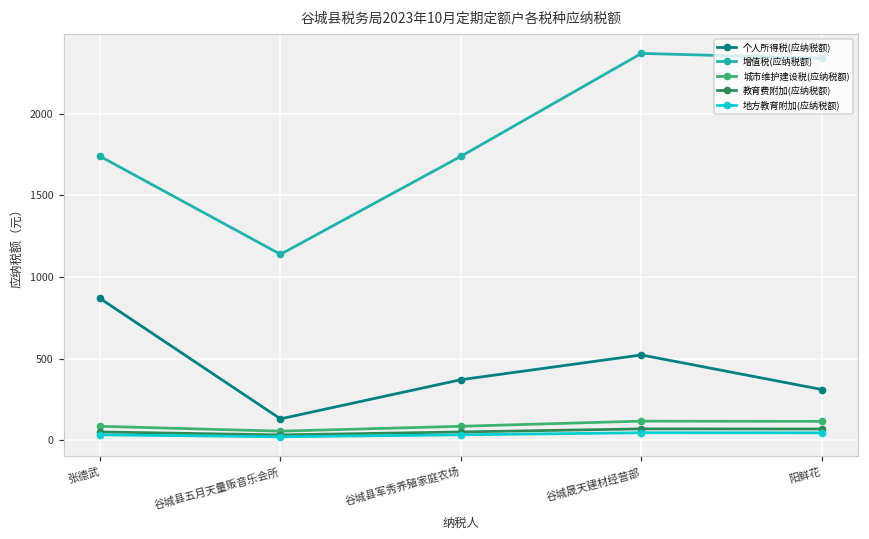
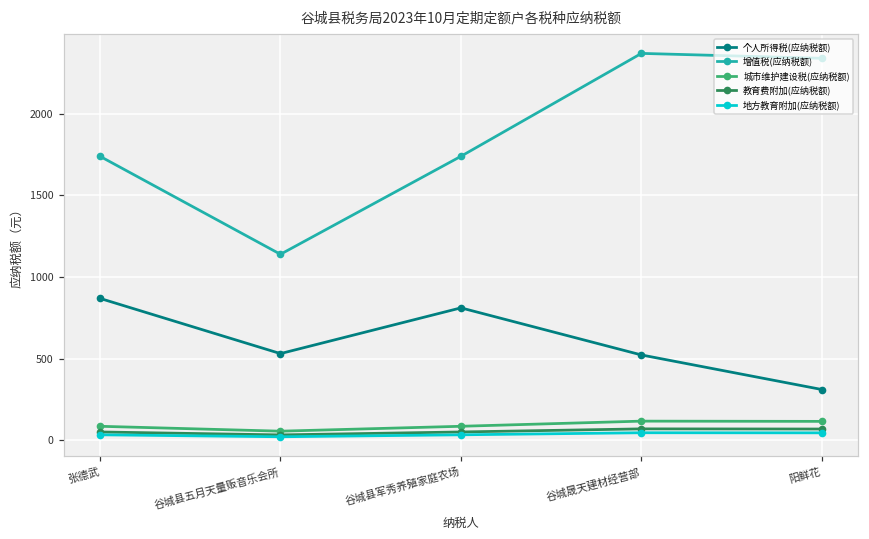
  {
    "个人所得税(应纳税额)": {
      "张德武": 870,
-     "谷城县五月天量贩音乐会所": 130,
-     "谷城县军秀养殖家庭农场": 370,
+     "谷城县五月天量贩音乐会所": 530,
+     "谷城县军秀养殖家庭农场": 810,
      "谷城晟天建材经营部": 520,
      "阳鲜花": 310
    }
  }
